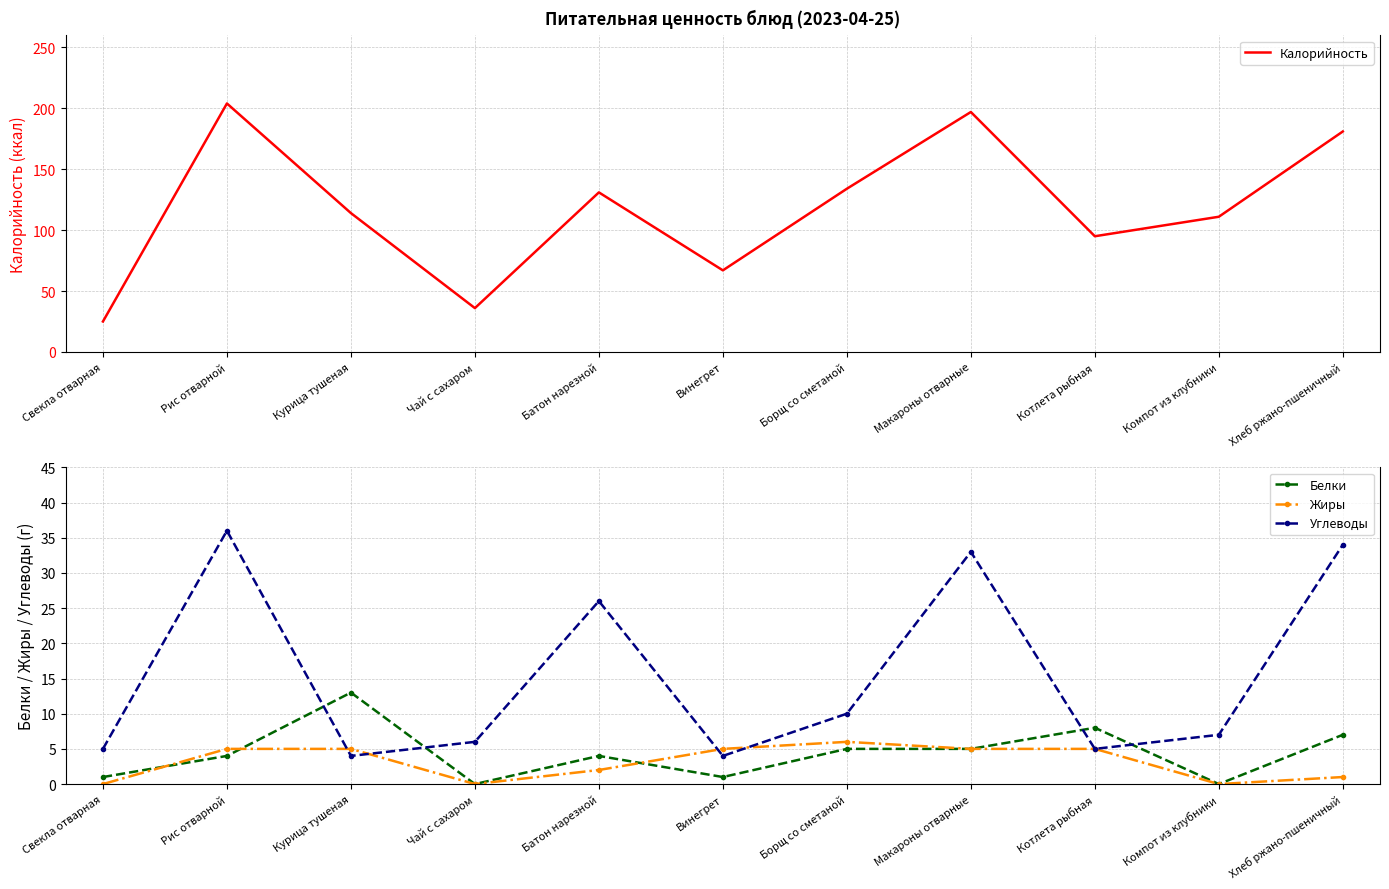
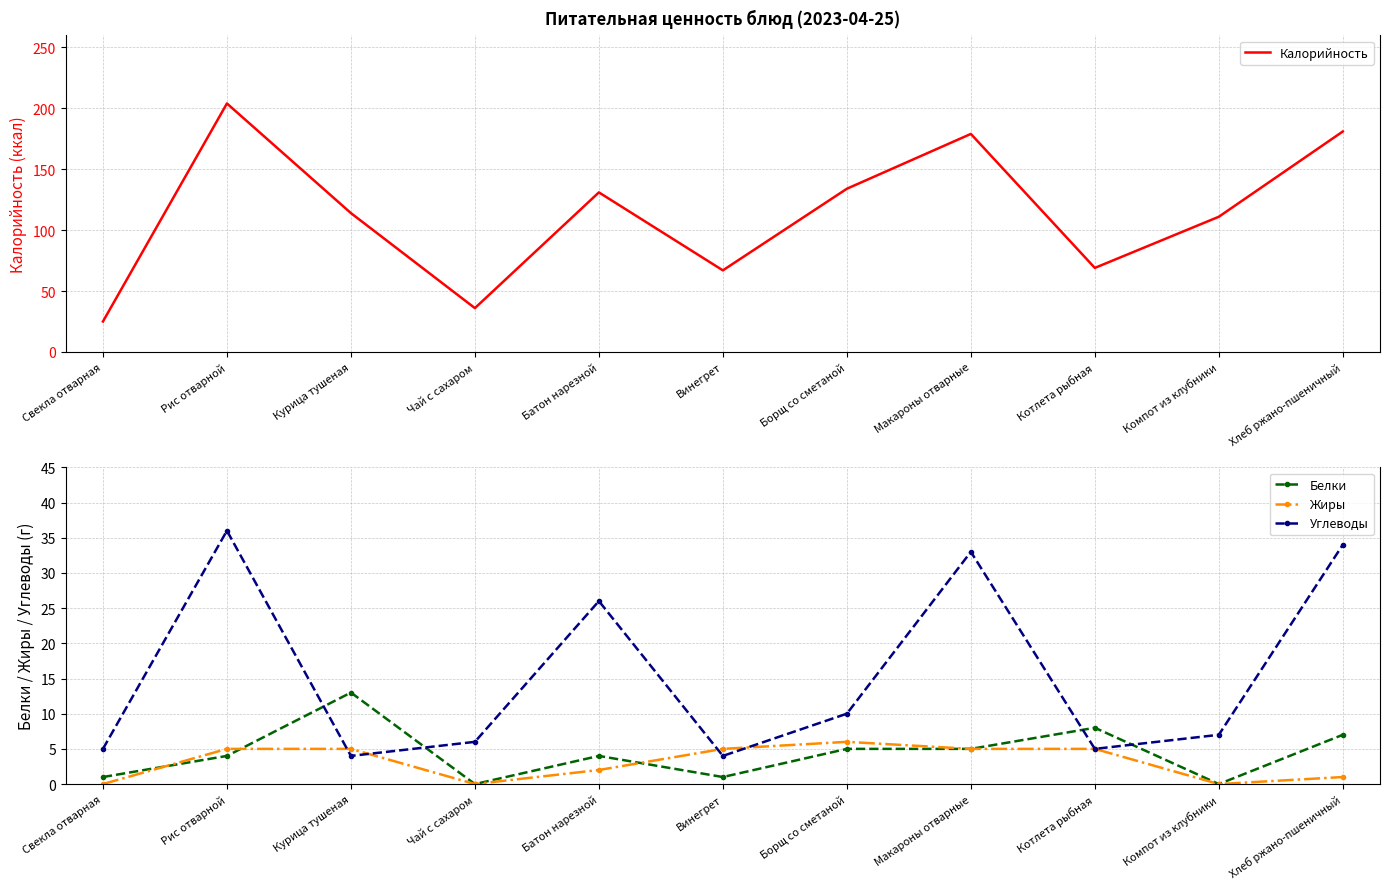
  {
    "Питательная ценность блюд (2023-04-25)": {
      "Свекла отварная": 25,
      "Рис отварной": 204,
      "Курица тушеная": 114,
      "Чай с сахаром": 36,
      "Батон нарезной": 131,
      "Винегрет": 67,
      "Борщ со сметаной": 134,
-     "Макароны отварные": 197,
-     "Котлета рыбная": 95,
+     "Макароны отварные": 179,
+     "Котлета рыбная": 69,
      "Компот из клубники": 111,
      "Хлеб ржано-пшеничный": 181
    }
  }
